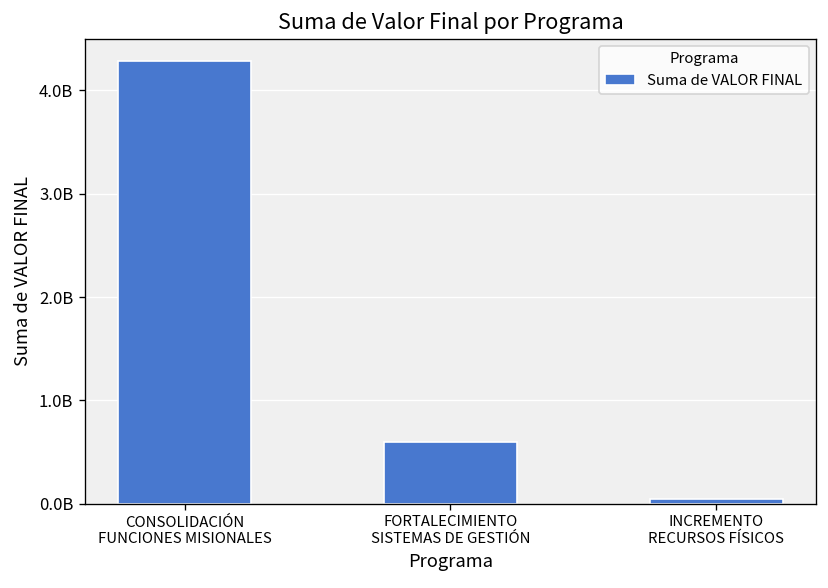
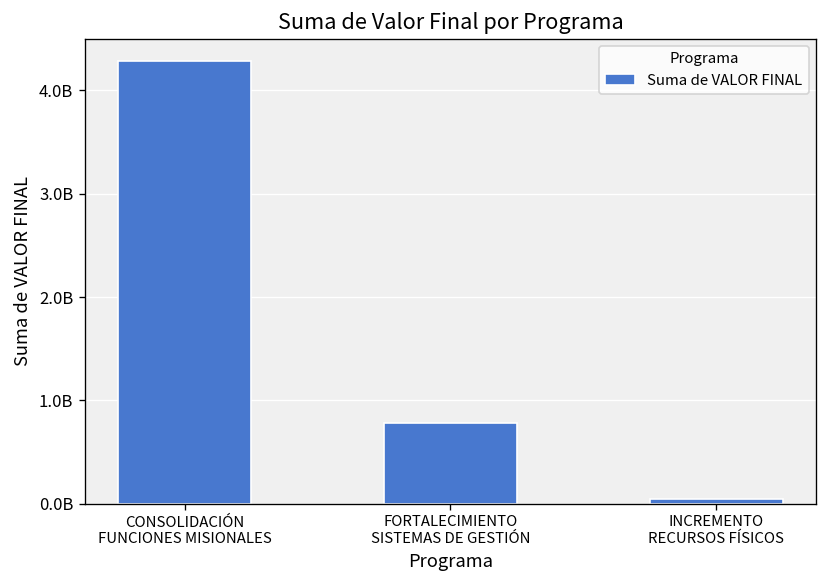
  {
    "CONSOLIDACIÓN FUNCIONES MISIONALES": 4300000000,
-   "FORTALECIMIENTO SISTEMAS DE GESTIÓN": 600000000,
+   "FORTALECIMIENTO SISTEMAS DE GESTIÓN": 800000000,
    "INCREMENTO RECURSOS FÍSICOS": 0
  }
